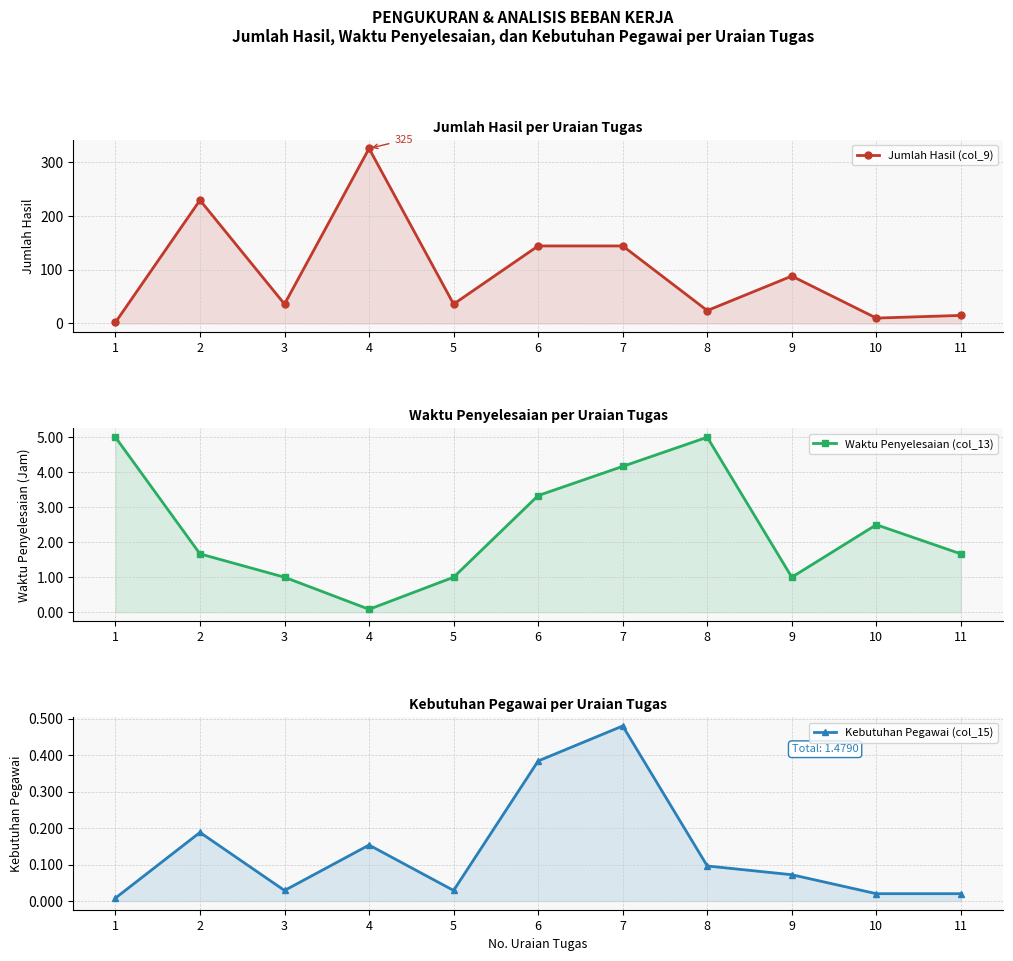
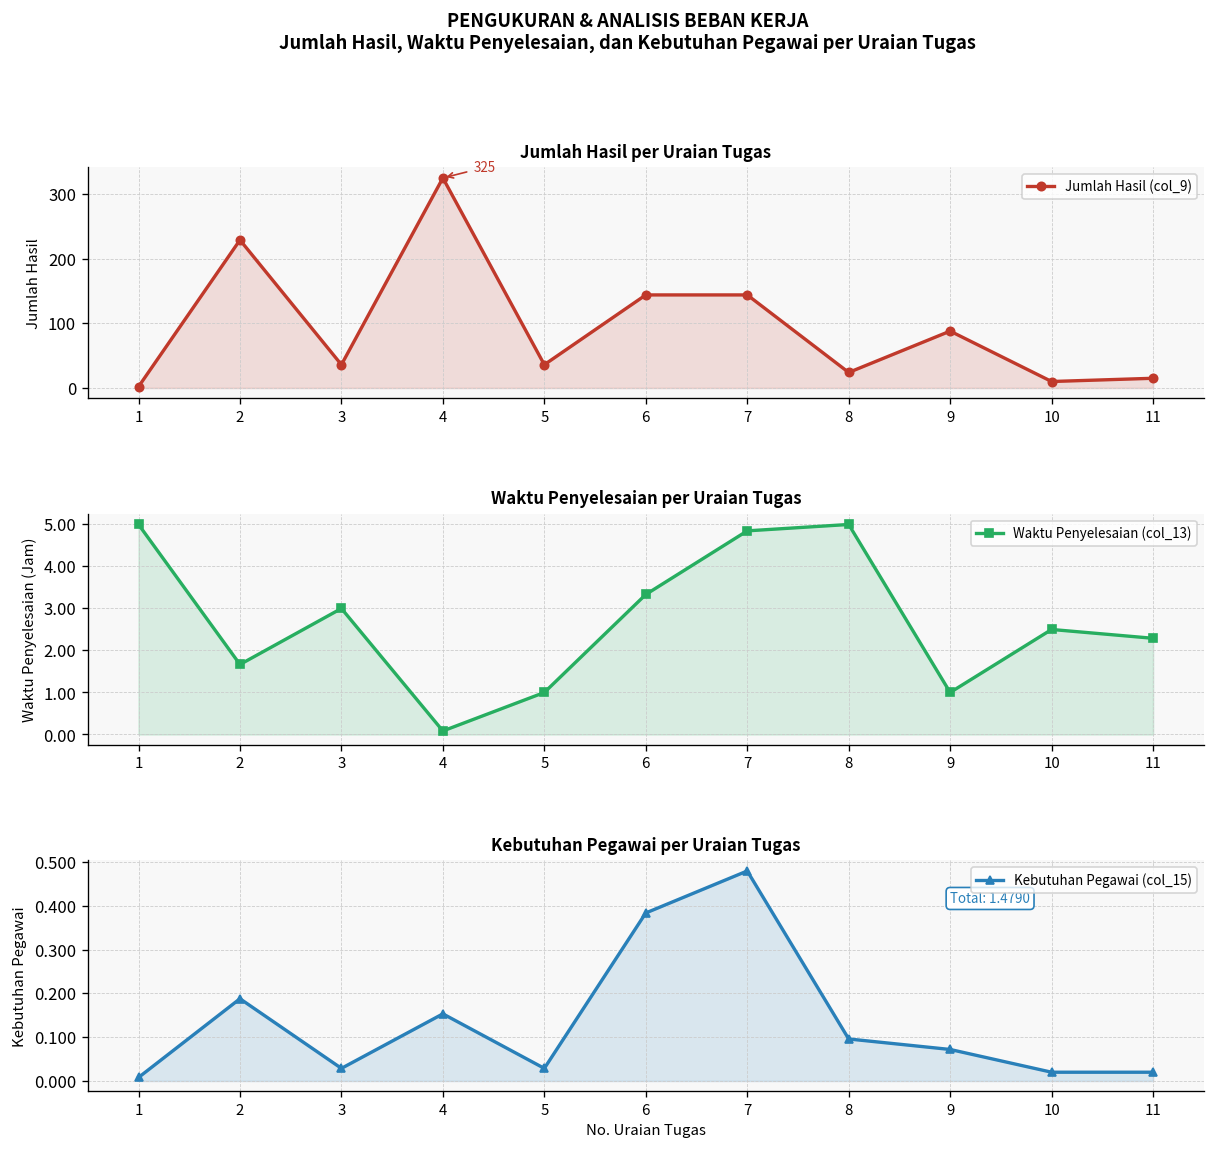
  {
    "Jumlah Hasil per Uraian Tugas": {
      "4": 325
    },
    "Waktu Penyelesaian per Uraian Tugas": {
      "1": 5.0,
      "2": 1.7,
-     "3": 1,
+     "3": 3,
      "4": 0.1,
      "5": 1.0,
      "6": 3.3,
-     "7": 4.2,
+     "7": 4.8,
      "8": 5.0,
      "9": 1.0,
      "10": 2.5,
-     "11": 1.7
+     "11": 2.3
    },
    "Kebutuhan Pegawai per Uraian Tugas": {
      "1": 0.01,
      "2": 0.19,
      "3": 0.03,
      "4": 0.15,
      "5": 0.03,
      "6": 0.38,
      "7": 0.48,
      "8": 0.10,
      "9": 0.07,
      "10": 0.02,
      "11": 0.02
    }
  }
